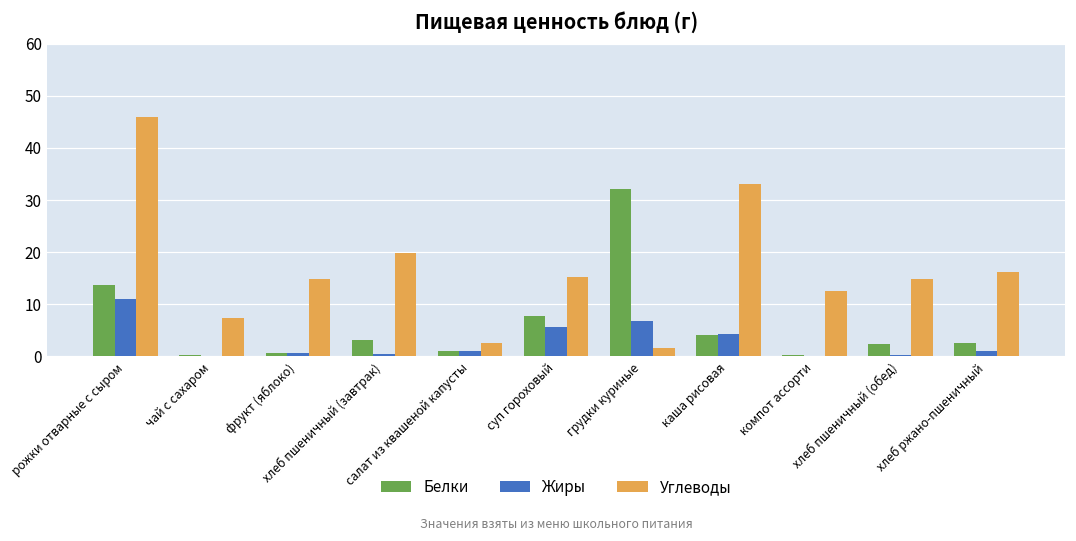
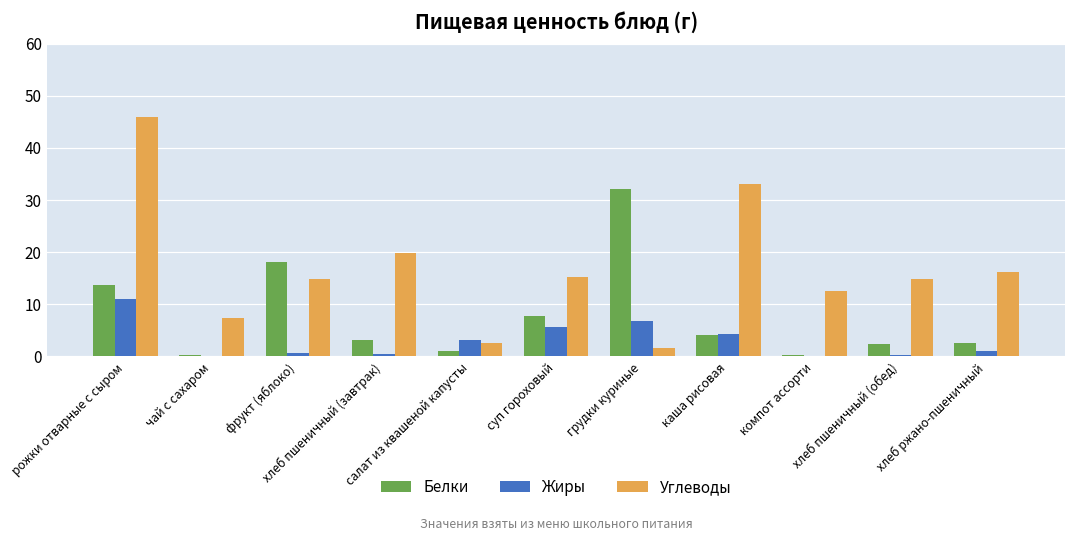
  {
    "Белки": {
      "рожки отварные с сыром": 14,
-     "фрукт (яблоко)": 1,
+     "фрукт (яблоко)": 18,
      "хлеб пшеничный (завтрак)": 3,
      "салат из квашеной капусты": 1,
      "суп гороховый": 8,
      "грудки куриные": 32,
      "каша рисовая": 4,
      "хлеб пшеничный (обед)": 2,
      "хлеб ржано-пшеничный": 3
    },
    "Жиры": {
      "рожки отварные с сыром": 11,
      "фрукт (яблоко)": 1,
-     "салат из квашеной капусты": 1,
+     "салат из квашеной капусты": 3,
      "суп гороховый": 6,
      "грудки куриные": 7,
      "каша рисовая": 4,
      "хлеб ржано-пшеничный": 1
    },
    "Углеводы": {
      "рожки отварные с сыром": 46,
      "чай с сахаром": 7,
      "фрукт (яблоко)": 15,
      "хлеб пшеничный (завтрак)": 20,
      "салат из квашеной капусты": 2,
      "суп гороховый": 15,
      "грудки куриные": 1,
      "каша рисовая": 33,
      "компот ассорти": 13,
      "хлеб пшеничный (обед)": 15,
      "хлеб ржано-пшеничный": 16
    }
  }
